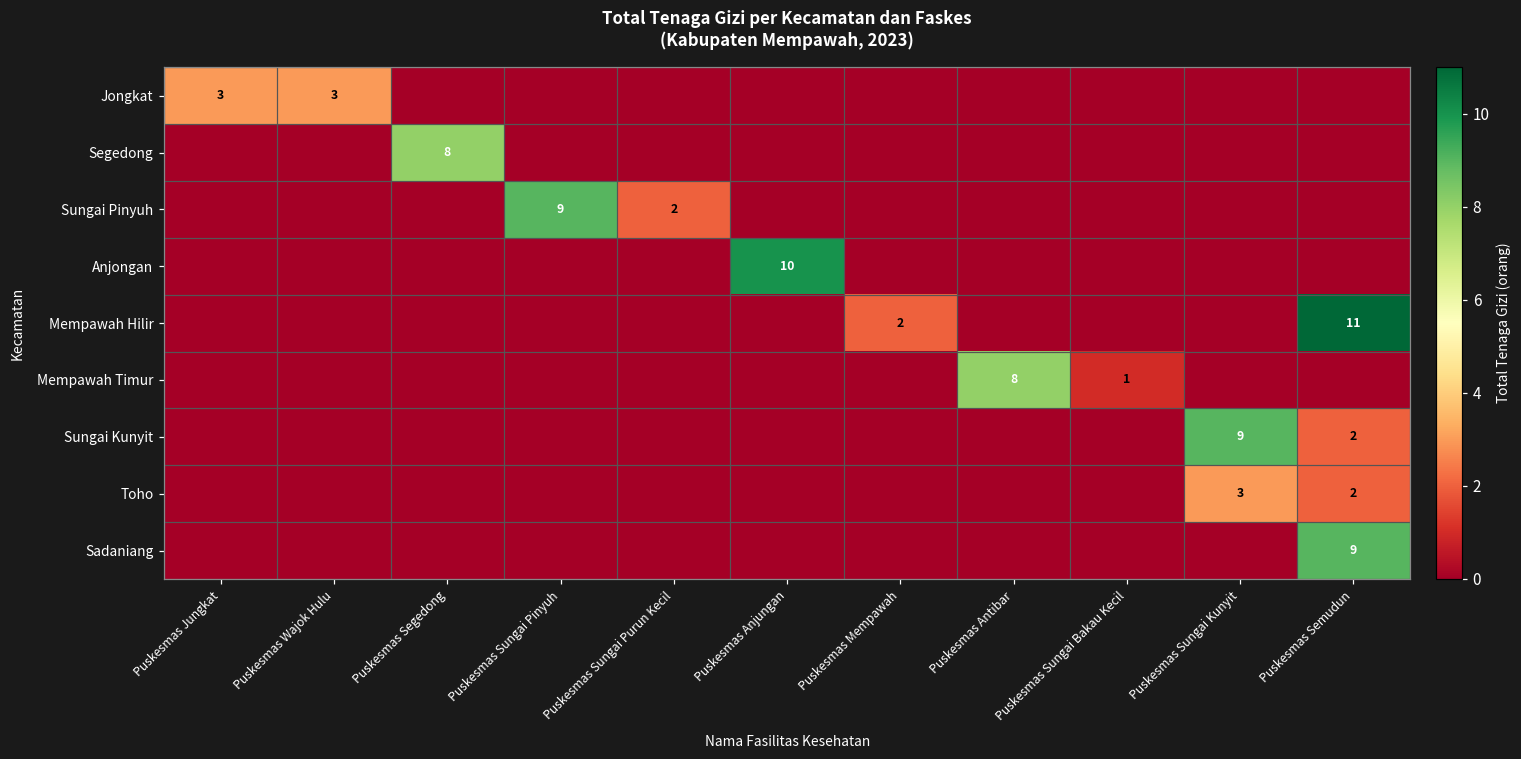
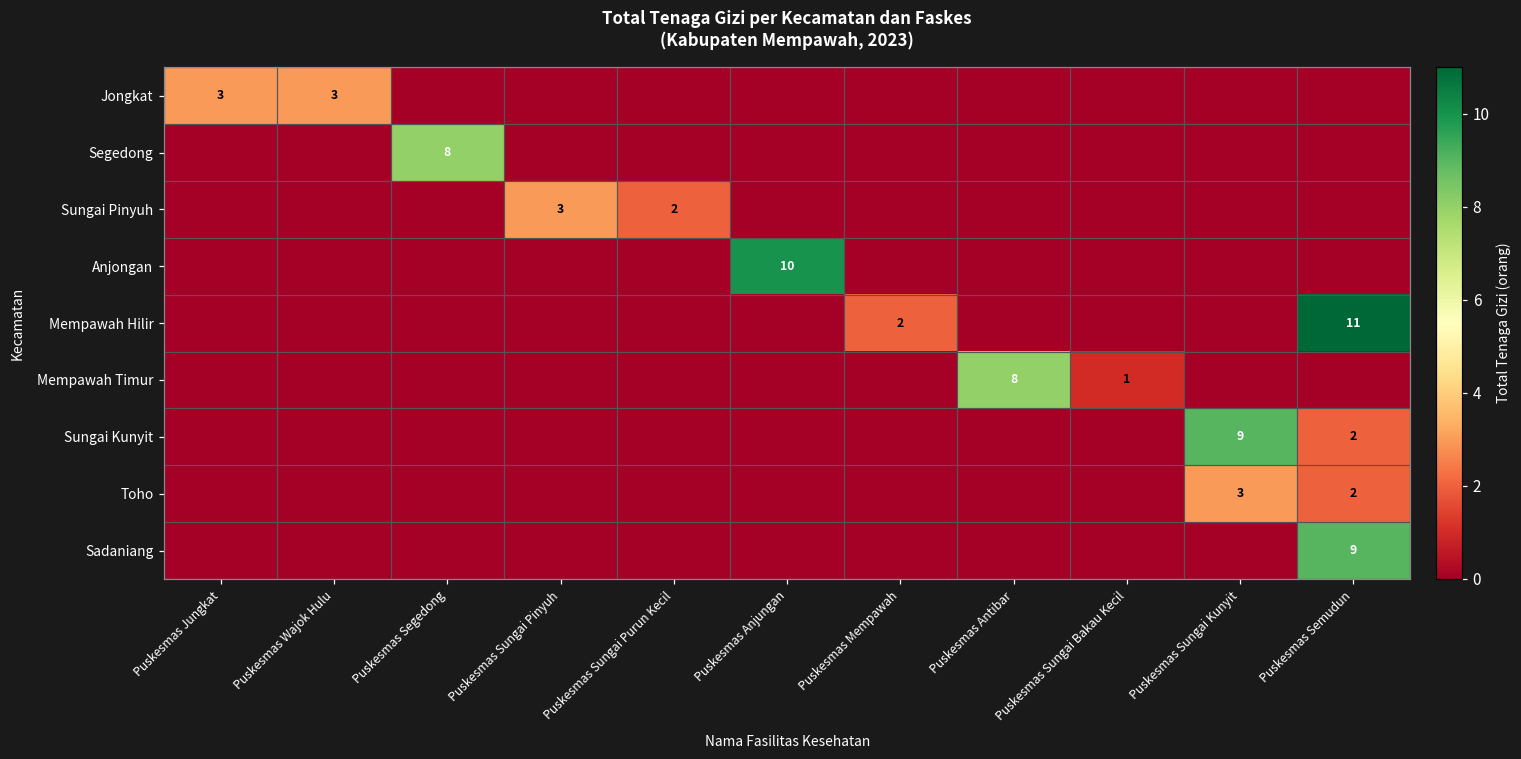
  {
    "Jongkat": {
      "Puskesmas Jungkat": 3,
      "Puskesmas Wajok Hulu": 3
    },
    "Segedong": {
      "Puskesmas Segedong": 8
    },
    "Sungai Pinyuh": {
-     "Puskesmas Sungai Pinyuh": 9,
+     "Puskesmas Sungai Pinyuh": 3,
      "Puskesmas Sungai Purun Kecil": 2
    },
    "Anjongan": {
      "Puskesmas Anjungan": 10
    },
    "Mempawah Hilir": {
      "Puskesmas Mempawah": 2,
      "Puskesmas Semudun": 11
    },
    "Mempawah Timur": {
      "Puskesmas Antibar": 8,
      "Puskesmas Sungai Bakau Kecil": 1
    },
    "Sungai Kunyit": {
      "Puskesmas Sungai Kunyit": 9,
      "Puskesmas Semudun": 2
    },
    "Toho": {
      "Puskesmas Sungai Kunyit": 3,
      "Puskesmas Semudun": 2
    },
    "Sadaniang": {
      "Puskesmas Semudun": 9
    }
  }
